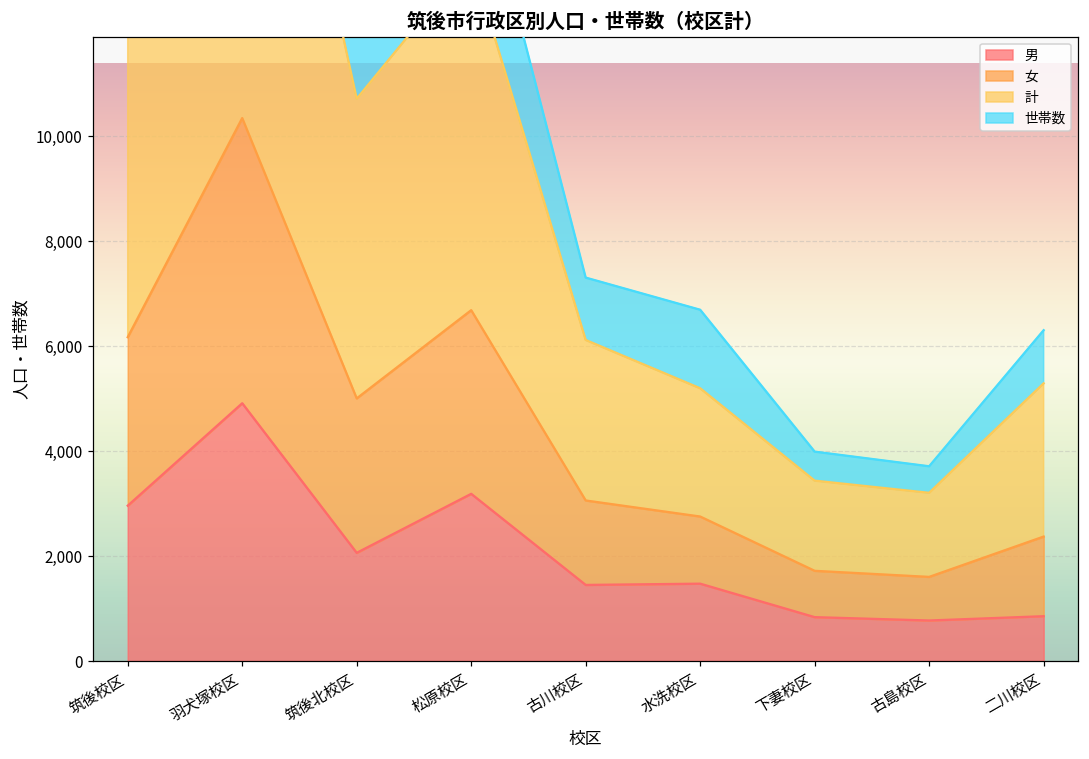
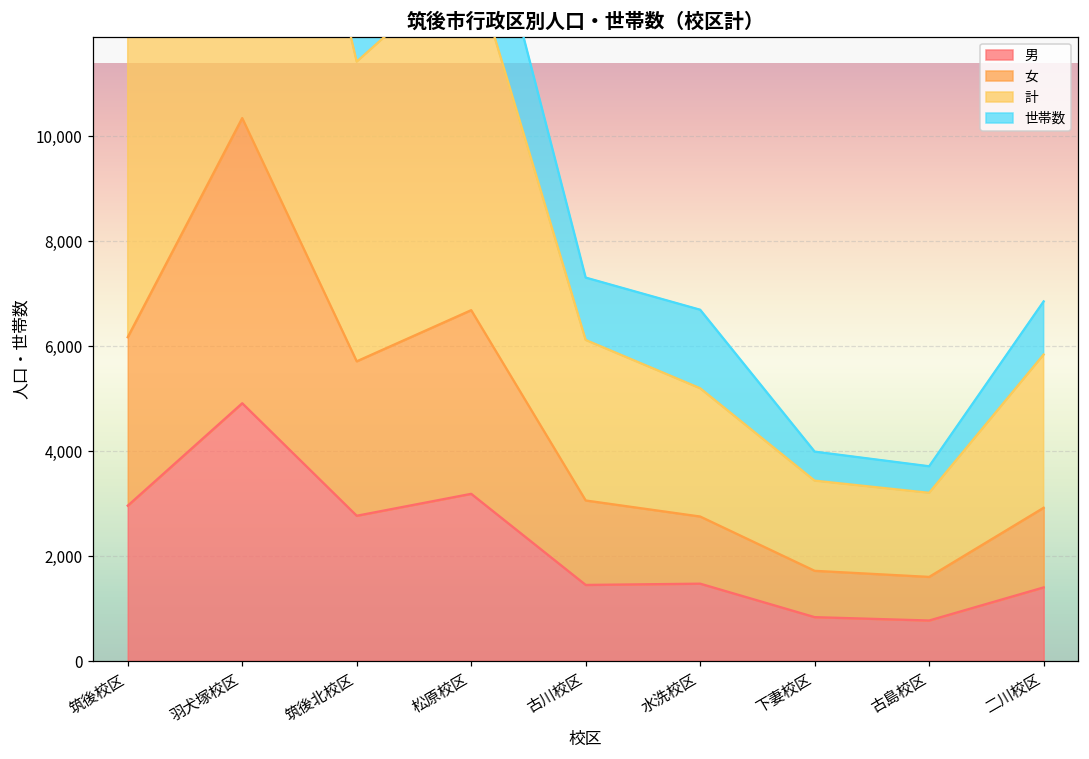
  {
    "男": {
      "筑後校区": "3,000",
      "羽犬塚校区": "4,900",
-     "筑後北校区": "2,100",
+     "筑後北校区": "2,800",
      "松原校区": "3,200",
      "古川校区": "1,500",
      "水洗校区": "1,500",
      "下妻校区": "800",
      "古島校区": "800",
-     "二川校区": "900"
+     "二川校区": "1,400"
    },
    "世帯数": {
      "古川校区": "1,200",
      "水洗校区": "1,500",
      "下妻校区": "600",
      "古島校区": "500",
      "二川校区": "1,000"
    }
  }
